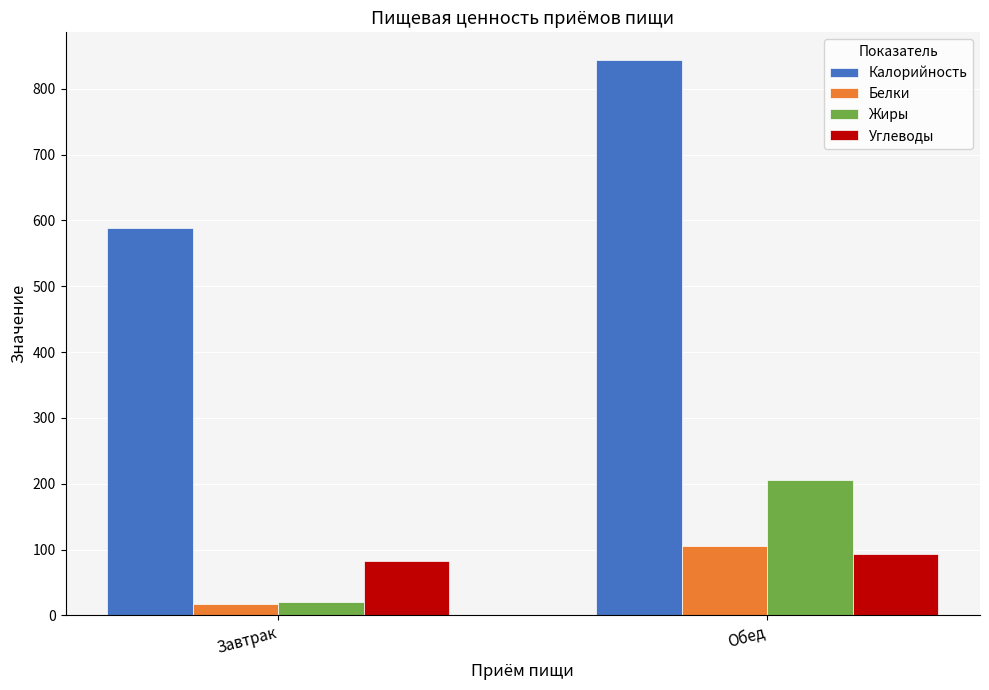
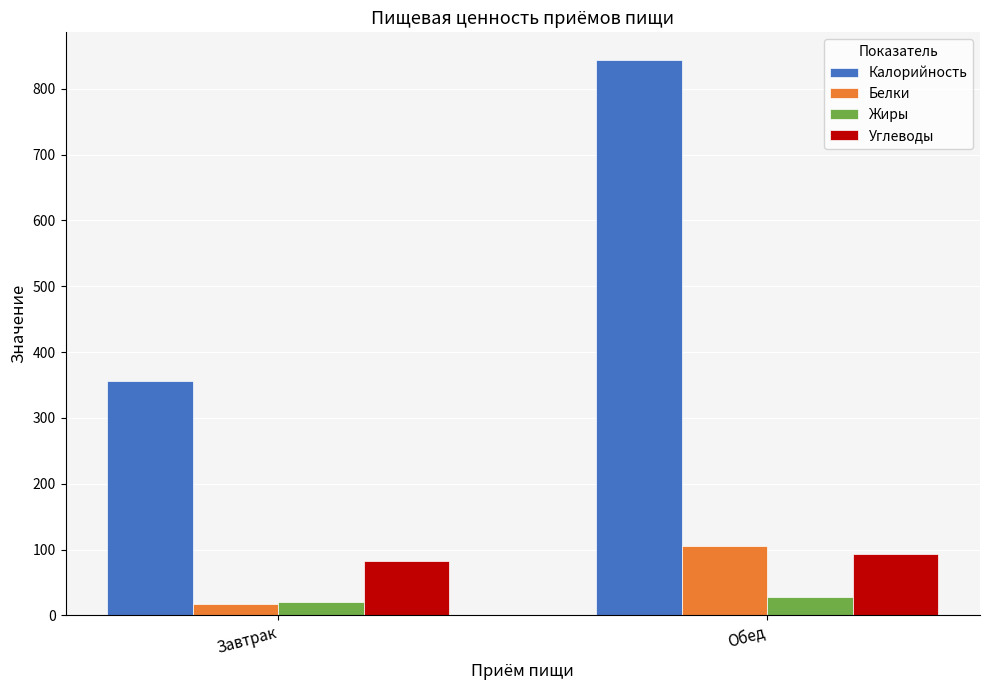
  {
    "Калорийность": {
-     "Завтрак": 590,
+     "Завтрак": 360,
      "Обед": 840
    },
    "Белки": {
      "Завтрак": 20,
      "Обед": 110
    },
    "Жиры": {
      "Завтрак": 20,
-     "Обед": 210
+     "Обед": 30
    },
    "Углеводы": {
      "Завтрак": 80,
      "Обед": 90
    }
  }
